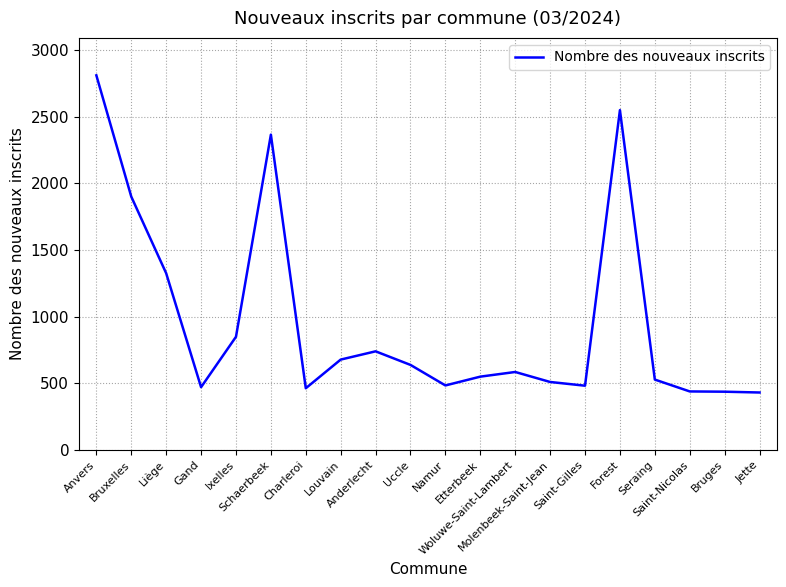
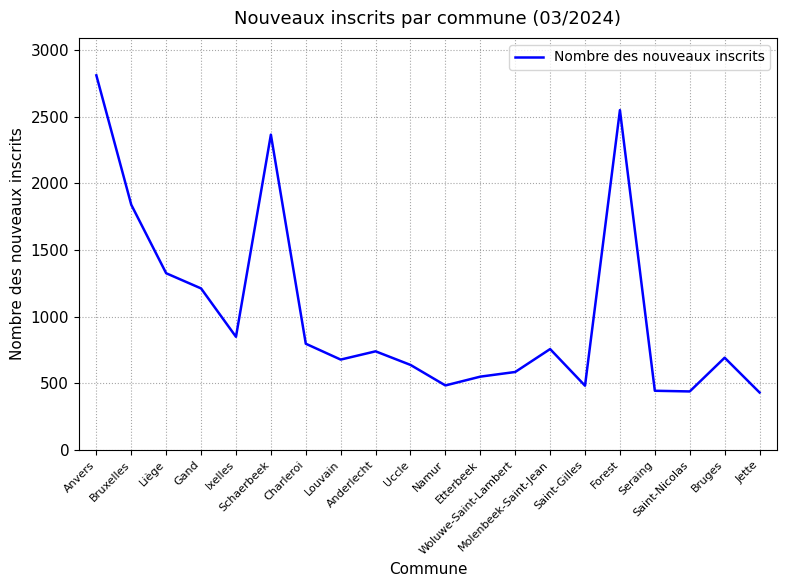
  {
    "Anvers": 2810,
-   "Bruxelles": 1900,
+   "Bruxelles": 1840,
    "Liège": 1330,
-   "Gand": 470,
+   "Gand": 1210,
    "Ixelles": 850,
    "Schaerbeek": 2370,
-   "Charleroi": 460,
+   "Charleroi": 800,
    "Louvain": 680,
    "Anderlecht": 740,
    "Uccle": 640,
    "Namur": 480,
    "Etterbeek": 550,
    "Woluwe-Saint-Lambert": 590,
-   "Molenbeek-Saint-Jean": 510,
+   "Molenbeek-Saint-Jean": 760,
    "Saint-Gilles": 480,
    "Forest": 2550,
-   "Seraing": 530,
+   "Seraing": 440,
    "Saint-Nicolas": 440,
-   "Bruges": 440,
+   "Bruges": 690,
    "Jette": 430
  }
